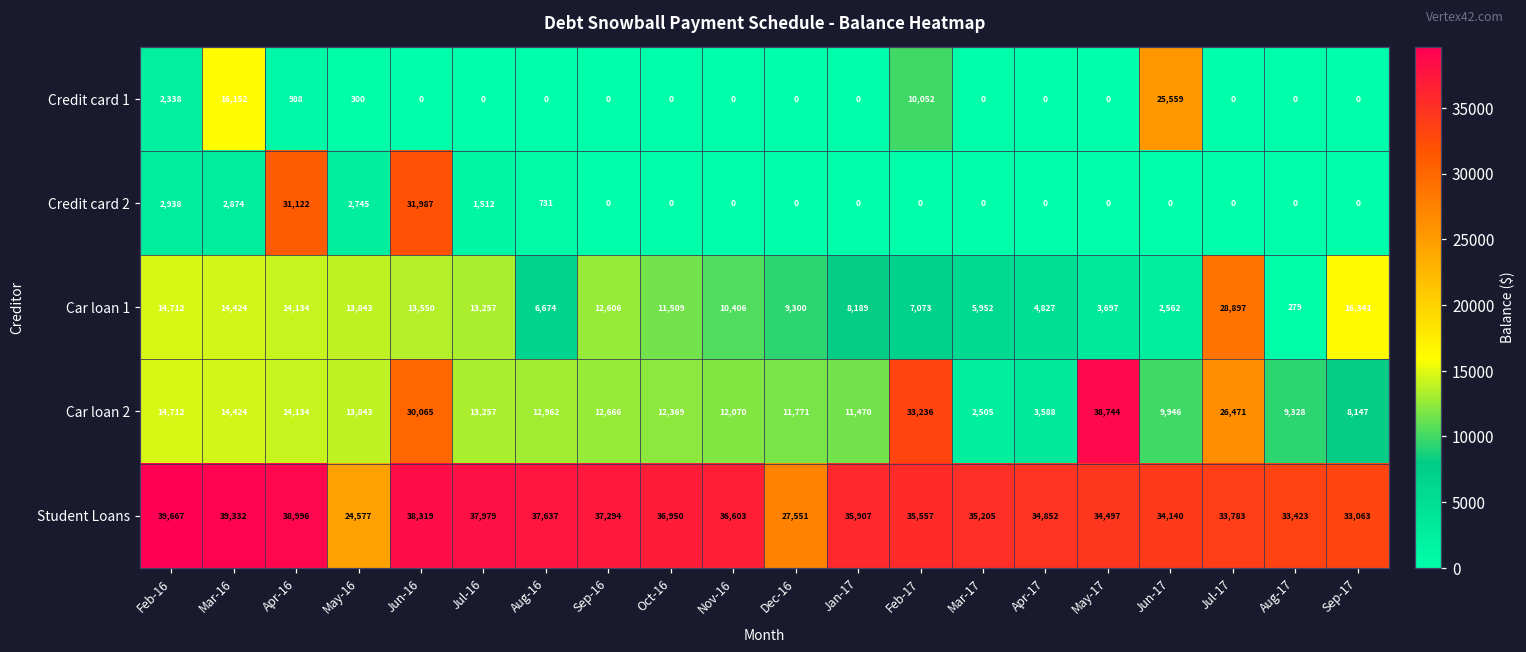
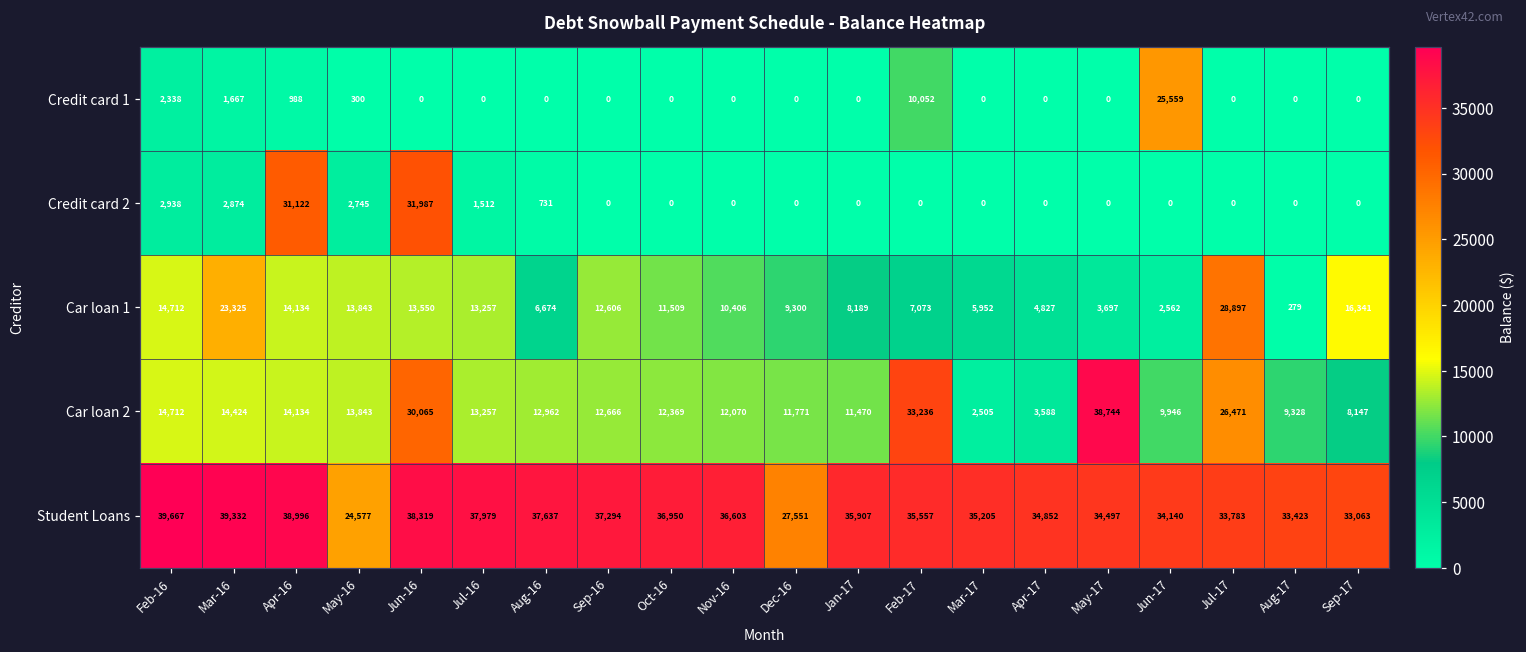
  {
    "Credit card 1": {
      "Feb-16": "2,338",
-     "Mar-16": "16,152",
+     "Mar-16": "1,667",
      "Apr-16": "988",
      "May-16": "300",
      "Jun-16": "0",
      "Jul-16": "0",
      "Aug-16": "0",
      "Sep-16": "0",
      "Oct-16": "0",
      "Nov-16": "0",
      "Dec-16": "0",
      "Jan-17": "0",
      "Feb-17": "10,052",
      "Mar-17": "0",
      "Apr-17": "0",
      "May-17": "0",
      "Jun-17": "25,559",
      "Jul-17": "0",
      "Aug-17": "0",
      "Sep-17": "0"
    },
    "Credit card 2": {
      "Feb-16": "2,938",
      "Mar-16": "2,874",
      "Apr-16": "31,122",
      "May-16": "2,745",
      "Jun-16": "31,987",
      "Jul-16": "1,512",
      "Aug-16": "731",
      "Sep-16": "0",
      "Oct-16": "0",
      "Nov-16": "0",
      "Dec-16": "0",
      "Jan-17": "0",
      "Feb-17": "0",
      "Mar-17": "0",
      "Apr-17": "0",
      "May-17": "0",
      "Jun-17": "0",
      "Jul-17": "0",
      "Aug-17": "0",
      "Sep-17": "0"
    },
    "Car loan 1": {
      "Feb-16": "14,712",
-     "Mar-16": "14,424",
+     "Mar-16": "23,325",
      "Apr-16": "14,134",
      "May-16": "13,843",
      "Jun-16": "13,550",
      "Jul-16": "13,257",
      "Aug-16": "6,674",
      "Sep-16": "12,606",
      "Oct-16": "11,509",
      "Nov-16": "10,406",
      "Dec-16": "9,300",
      "Jan-17": "8,189",
      "Feb-17": "7,073",
      "Mar-17": "5,952",
      "Apr-17": "4,827",
      "May-17": "3,697",
      "Jun-17": "2,562",
      "Jul-17": "28,897",
      "Aug-17": "279",
      "Sep-17": "16,341"
    },
    "Car loan 2": {
      "Feb-16": "14,712",
      "Mar-16": "14,424",
      "Apr-16": "14,134",
      "May-16": "13,843",
      "Jun-16": "30,065",
      "Jul-16": "13,257",
      "Aug-16": "12,962",
      "Sep-16": "12,666",
      "Oct-16": "12,369",
      "Nov-16": "12,070",
      "Dec-16": "11,771",
      "Jan-17": "11,470",
      "Feb-17": "33,236",
      "Mar-17": "2,505",
      "Apr-17": "3,588",
      "May-17": "38,744",
      "Jun-17": "9,946",
      "Jul-17": "26,471",
      "Aug-17": "9,328",
      "Sep-17": "8,147"
    },
    "Student Loans": {
      "Feb-16": "39,667",
      "Mar-16": "39,332",
      "Apr-16": "38,996",
      "May-16": "24,577",
      "Jun-16": "38,319",
      "Jul-16": "37,979",
      "Aug-16": "37,637",
      "Sep-16": "37,294",
      "Oct-16": "36,950",
      "Nov-16": "36,603",
      "Dec-16": "27,551",
      "Jan-17": "35,907",
      "Feb-17": "35,557",
      "Mar-17": "35,205",
      "Apr-17": "34,852",
      "May-17": "34,497",
      "Jun-17": "34,140",
      "Jul-17": "33,783",
      "Aug-17": "33,423",
      "Sep-17": "33,063"
    }
  }
